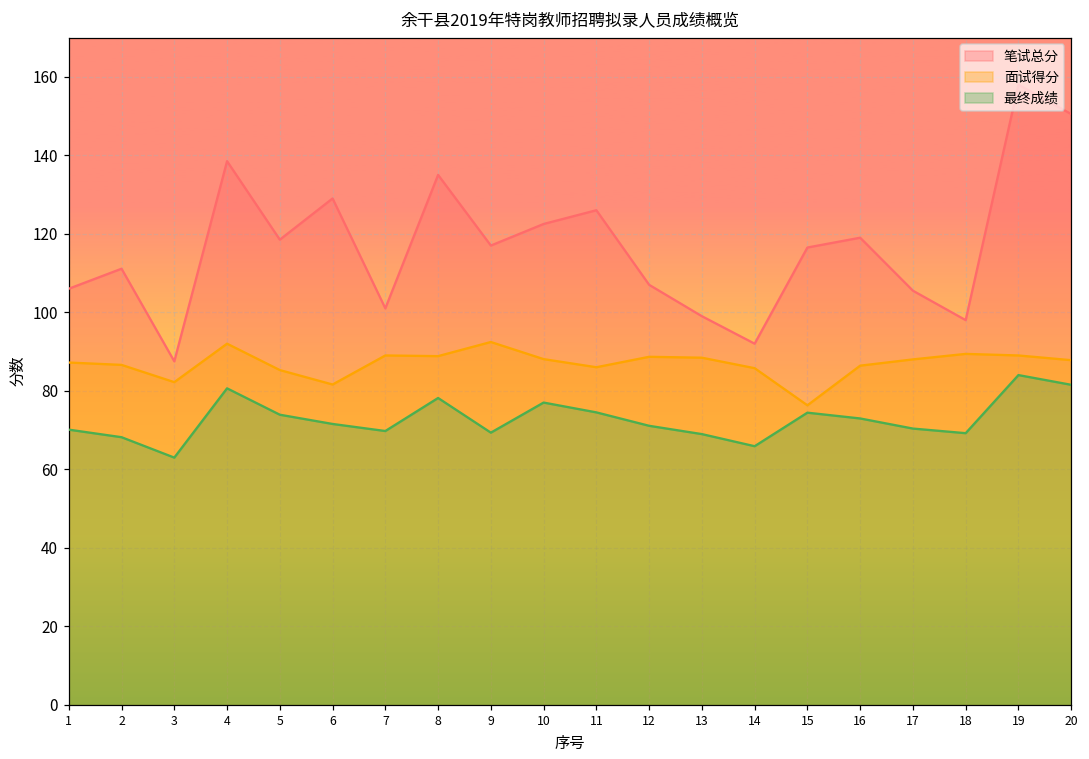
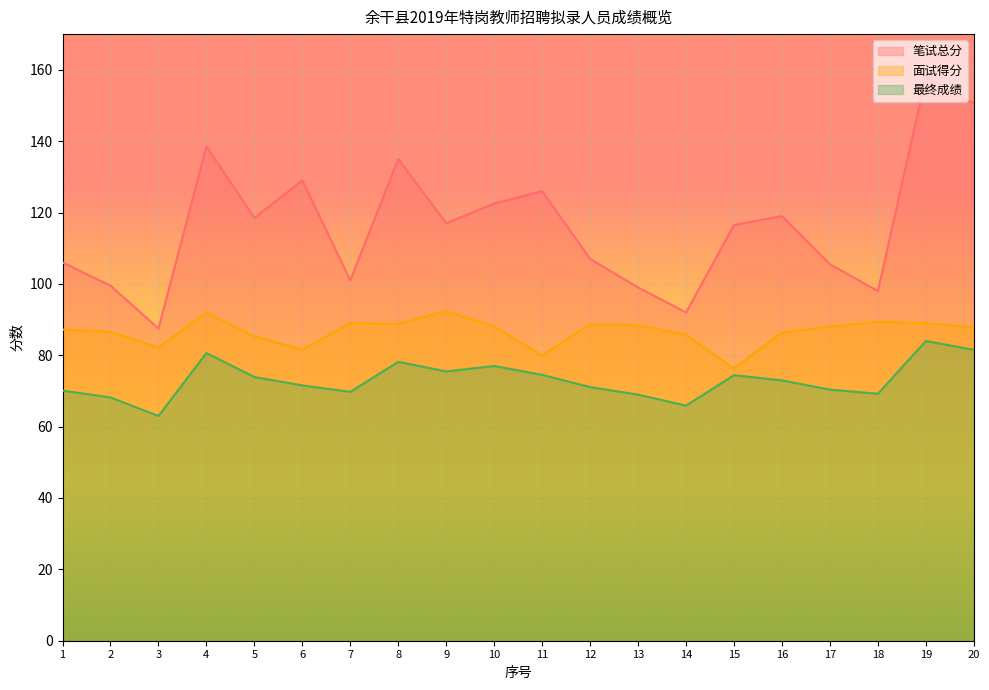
  {
    "笔试总分": {
      "1": 106,
-     "2": 111,
+     "2": 100,
      "3": 88,
      "4": 139,
      "5": 119,
      "6": 129,
      "7": 101,
      "8": 135,
      "9": 117,
      "10": 123,
      "11": 126,
      "12": 107,
      "13": 99,
      "14": 92,
      "15": 117,
      "16": 119,
      "17": 106,
      "18": 98,
      "20": 151
    },
    "面试得分": {
      "1": 87,
      "2": 87,
      "3": 82,
      "4": 92,
      "5": 85,
      "6": 82,
      "7": 89,
      "8": 89,
      "9": 92,
      "10": 88,
-     "11": 86,
+     "11": 80,
      "12": 89,
      "13": 88,
      "14": 86,
      "15": 76,
      "16": 86,
      "17": 88,
      "18": 89,
      "19": 89,
      "20": 88
    },
    "最终成绩": {
      "1": 70,
      "2": 68,
      "3": 63,
      "4": 81,
      "5": 74,
      "6": 72,
      "7": 70,
      "8": 78,
-     "9": 69,
+     "9": 75,
      "10": 77,
      "11": 75,
      "12": 71,
      "13": 69,
      "14": 66,
      "15": 74,
      "16": 73,
      "17": 70,
      "18": 69,
      "19": 84,
      "20": 82
    }
  }
